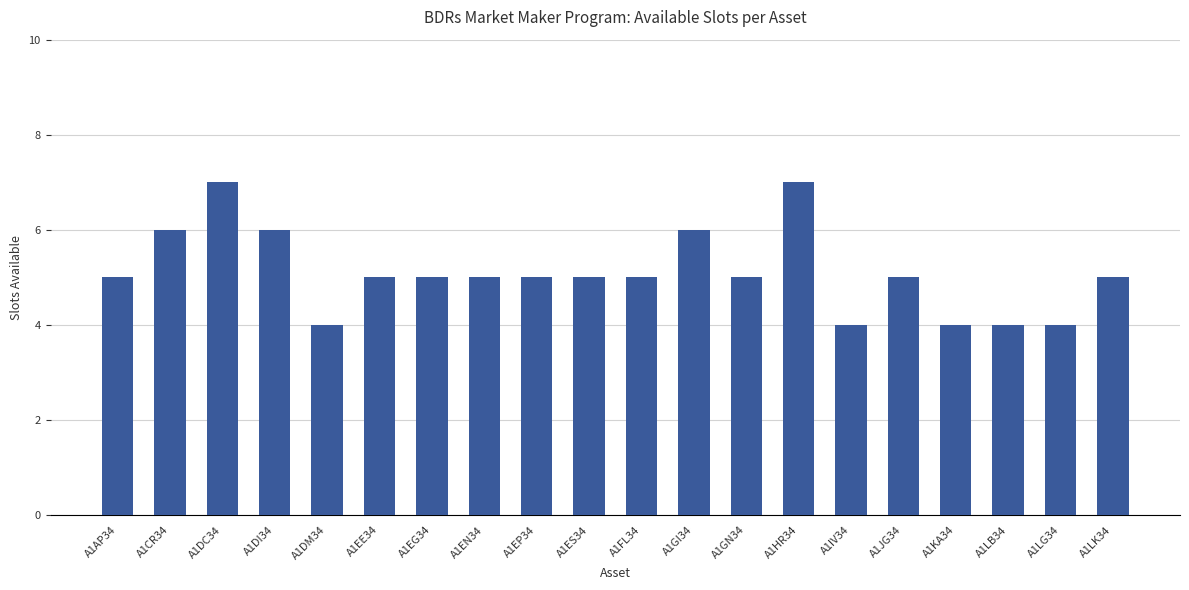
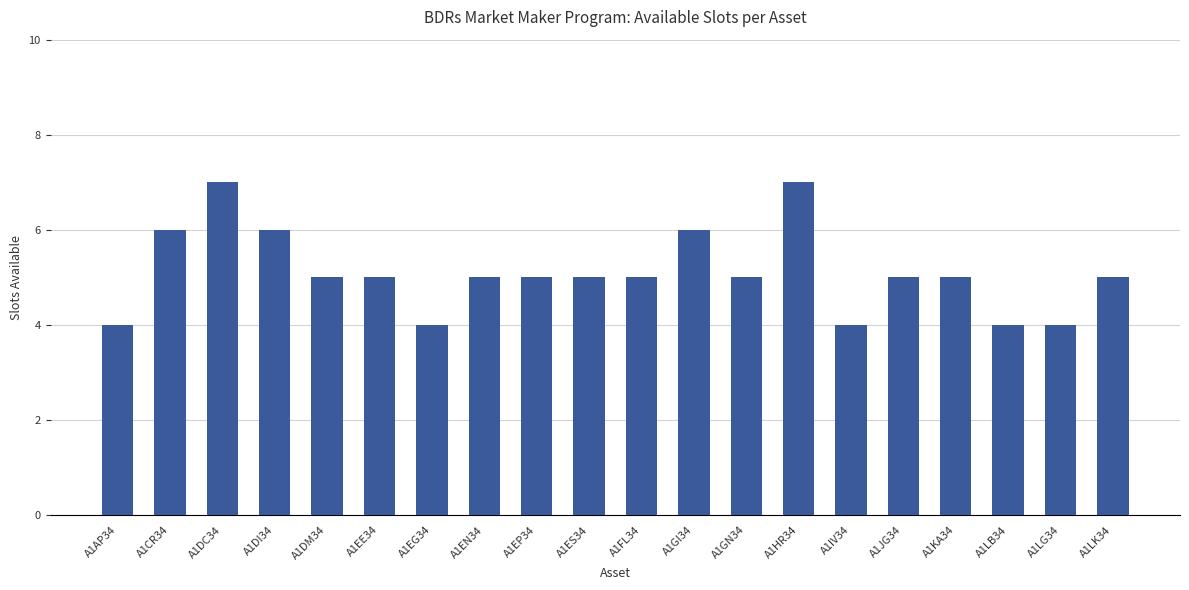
  {
-   "A1AP34": 5,
+   "A1AP34": 4,
    "A1CR34": 6,
    "A1DC34": 7,
    "A1DI34": 6,
-   "A1DM34": 4,
+   "A1DM34": 5,
    "A1EE34": 5,
-   "A1EG34": 5,
+   "A1EG34": 4,
    "A1EN34": 5,
    "A1EP34": 5,
    "A1ES34": 5,
    "A1FL34": 5,
    "A1GI34": 6,
    "A1GN34": 5,
    "A1HR34": 7,
    "A1IV34": 4,
    "A1JG34": 5,
-   "A1KA34": 4,
+   "A1KA34": 5,
    "A1LB34": 4,
    "A1LG34": 4,
    "A1LK34": 5
  }
